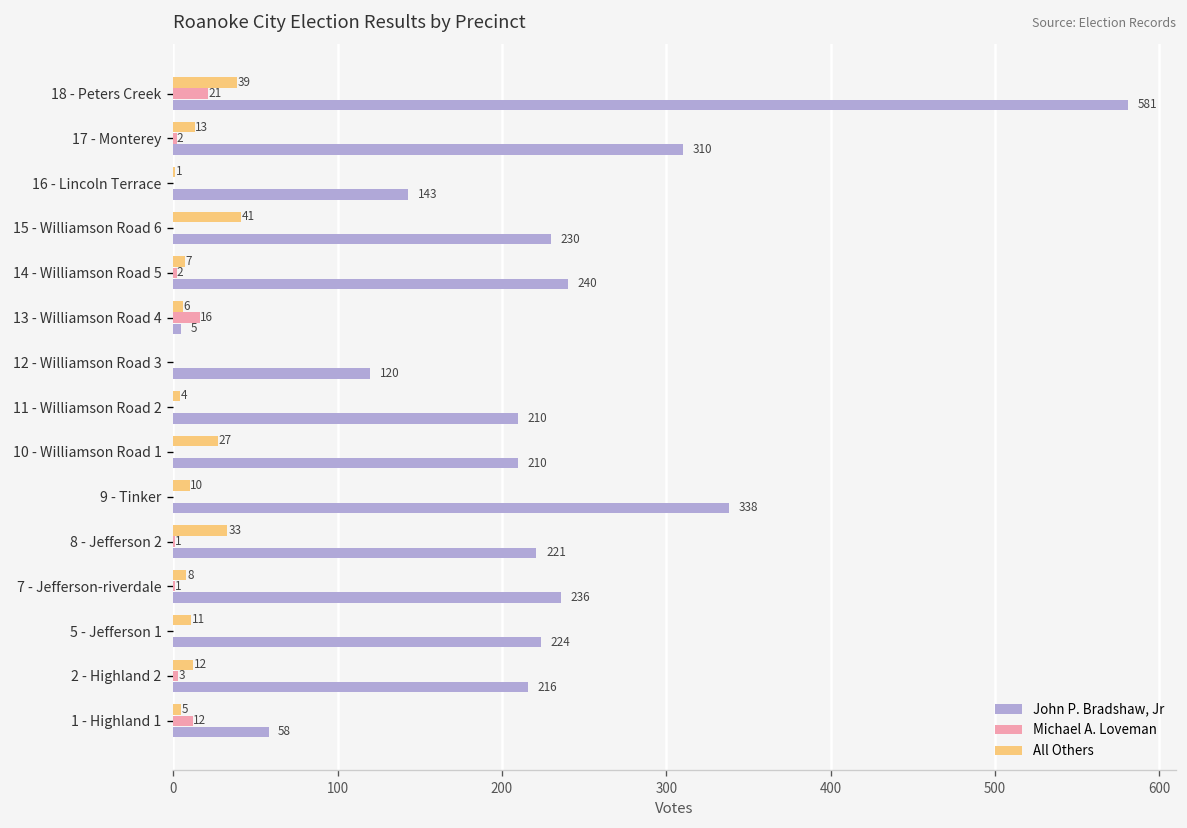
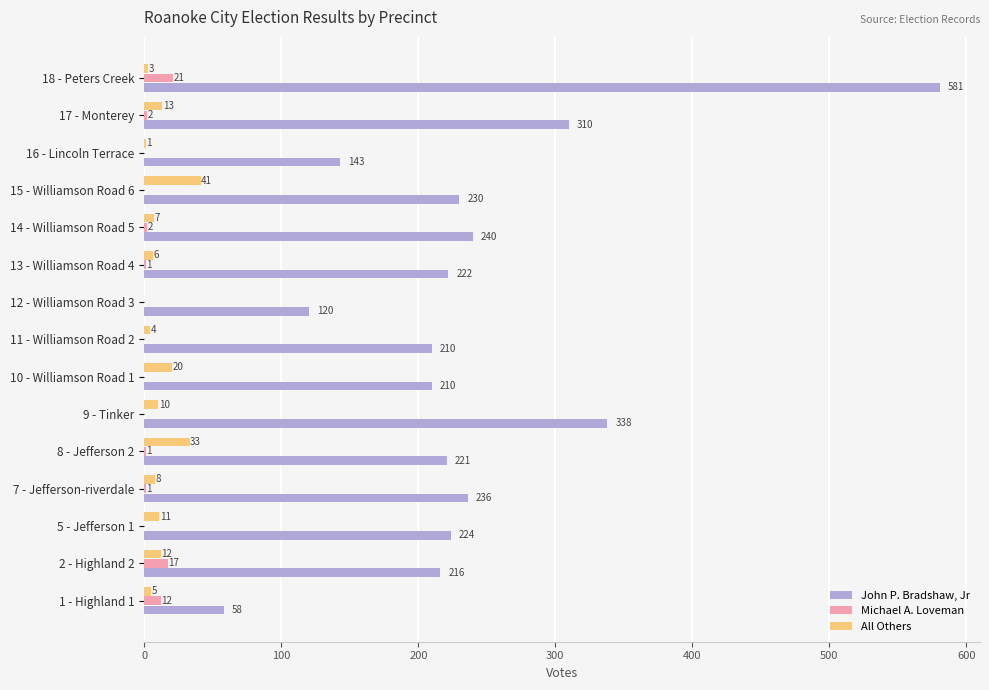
  {
    "John P. Bradshaw, Jr": {
      "18 - Peters Creek": 581,
      "17 - Monterey": 310,
      "16 - Lincoln Terrace": 143,
      "15 - Williamson Road 6": 230,
      "14 - Williamson Road 5": 240,
-     "13 - Williamson Road 4": 5,
+     "13 - Williamson Road 4": 222,
      "12 - Williamson Road 3": 120,
      "11 - Williamson Road 2": 210,
      "10 - Williamson Road 1": 210,
      "9 - Tinker": 338,
      "8 - Jefferson 2": 221,
      "7 - Jefferson-riverdale": 236,
      "5 - Jefferson 1": 224,
      "2 - Highland 2": 216,
      "1 - Highland 1": 58
    },
    "Michael A. Loveman": {
      "18 - Peters Creek": 21,
      "17 - Monterey": 2,
      "14 - Williamson Road 5": 2,
-     "13 - Williamson Road 4": 16,
+     "13 - Williamson Road 4": 1,
      "8 - Jefferson 2": 1,
      "7 - Jefferson-riverdale": 1,
-     "2 - Highland 2": 3,
+     "2 - Highland 2": 17,
      "1 - Highland 1": 12
    },
    "All Others": {
-     "18 - Peters Creek": 39,
+     "18 - Peters Creek": 3,
      "17 - Monterey": 13,
      "16 - Lincoln Terrace": 1,
      "15 - Williamson Road 6": 41,
      "14 - Williamson Road 5": 7,
      "13 - Williamson Road 4": 6,
      "11 - Williamson Road 2": 4,
-     "10 - Williamson Road 1": 27,
+     "10 - Williamson Road 1": 20,
      "9 - Tinker": 10,
      "8 - Jefferson 2": 33,
      "7 - Jefferson-riverdale": 8,
      "5 - Jefferson 1": 11,
      "2 - Highland 2": 12,
      "1 - Highland 1": 5
    }
  }
